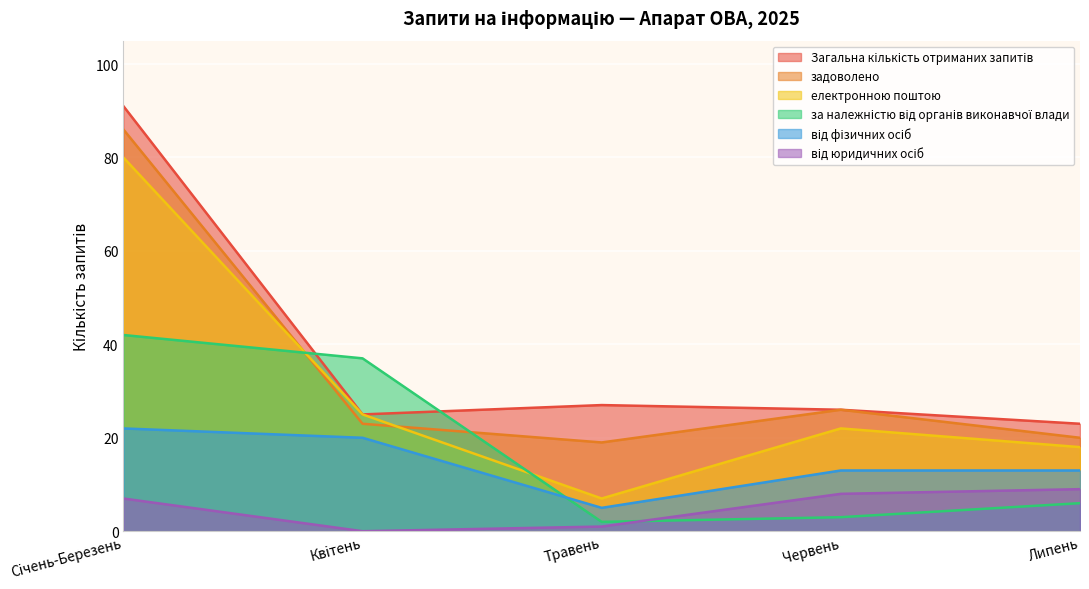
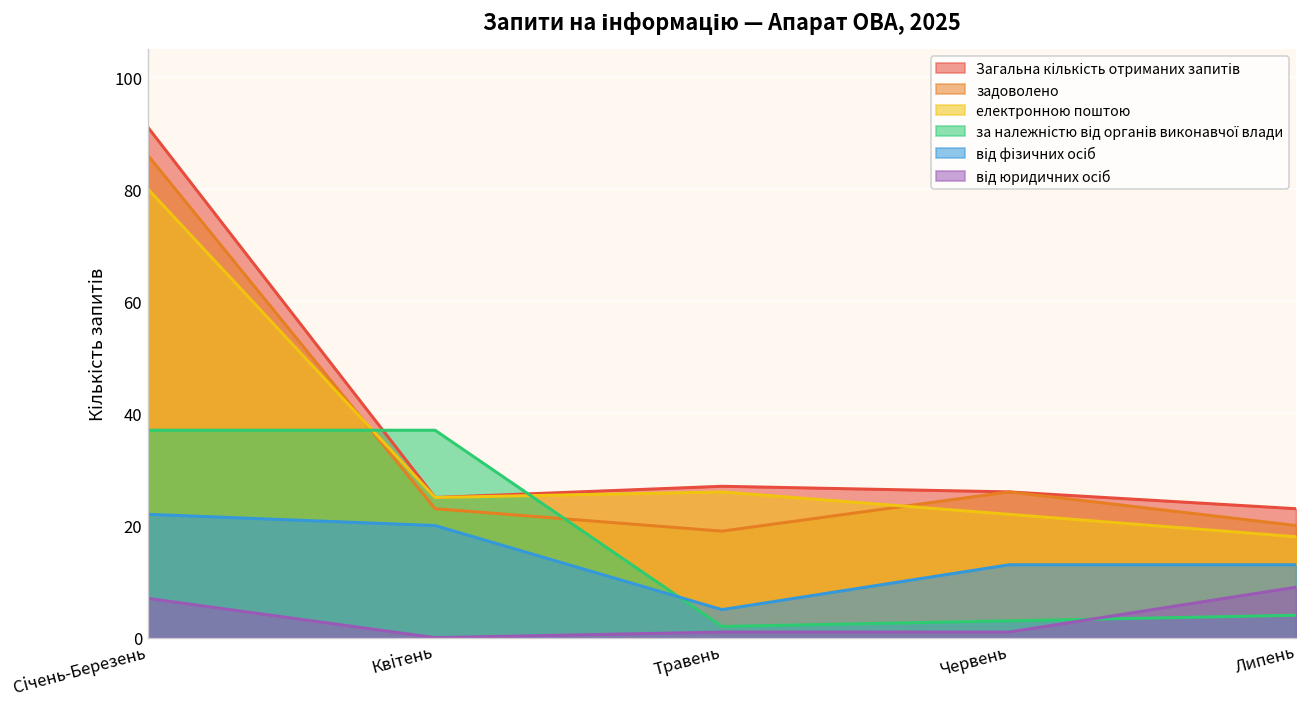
  {
    "електронною поштою": {
      "Січень-Березень": 80,
-     "Травень": 7,
+     "Травень": 26,
      "Червень": 22,
      "Липень": 18
    },
    "за належністю від органів виконавчої влади": {
-     "Січень-Березень": 42,
+     "Січень-Березень": 37,
      "Квітень": 37,
      "Травень": 2,
      "Червень": 3,
-     "Липень": 6
+     "Липень": 4
    },
    "від фізичних осіб": {
      "Січень-Березень": 22,
      "Квітень": 20,
      "Травень": 5,
      "Червень": 13,
      "Липень": 13
    },
    "від юридичних осіб": {
      "Січень-Березень": 7,
      "Квітень": 0,
      "Травень": 1,
-     "Червень": 8,
+     "Червень": 1,
      "Липень": 9
    }
  }
